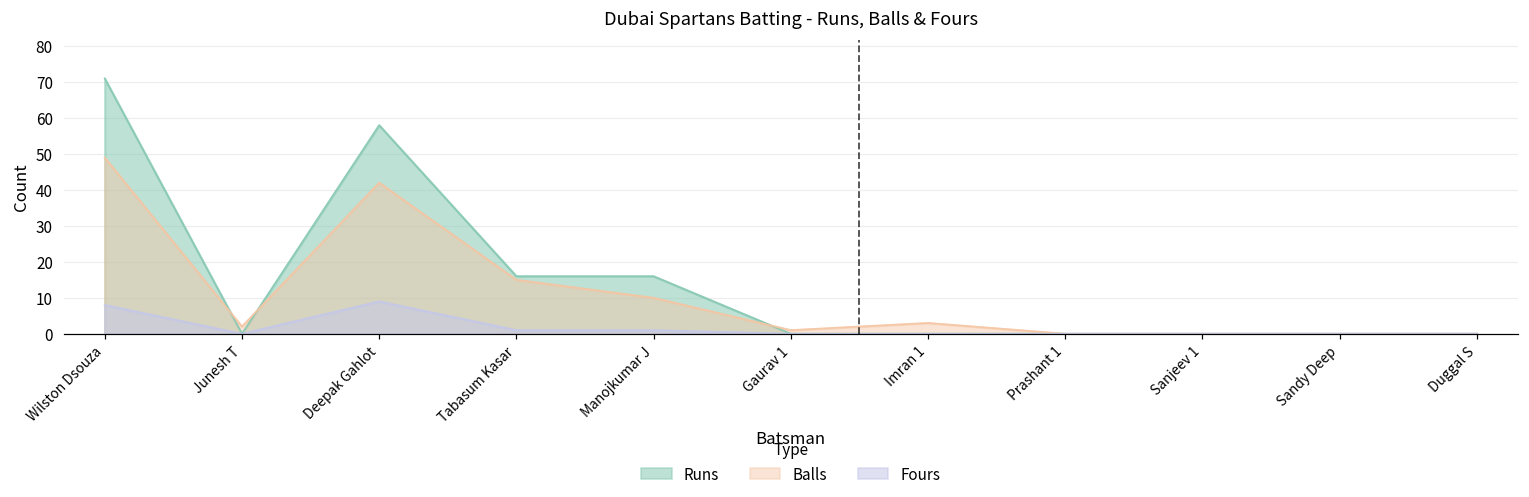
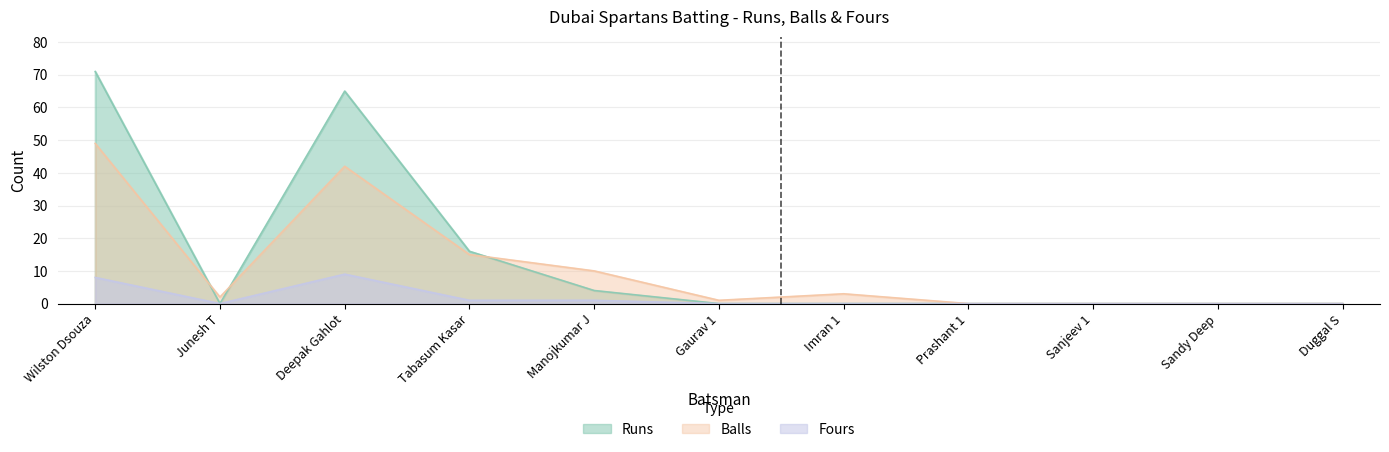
  {
    "Runs": {
      "Wilston Dsouza": 71,
-     "Deepak Gahlot": 58,
+     "Deepak Gahlot": 65,
      "Tabasum Kasar": 16,
-     "Manojkumar J": 16
+     "Manojkumar J": 4
    }
  }
